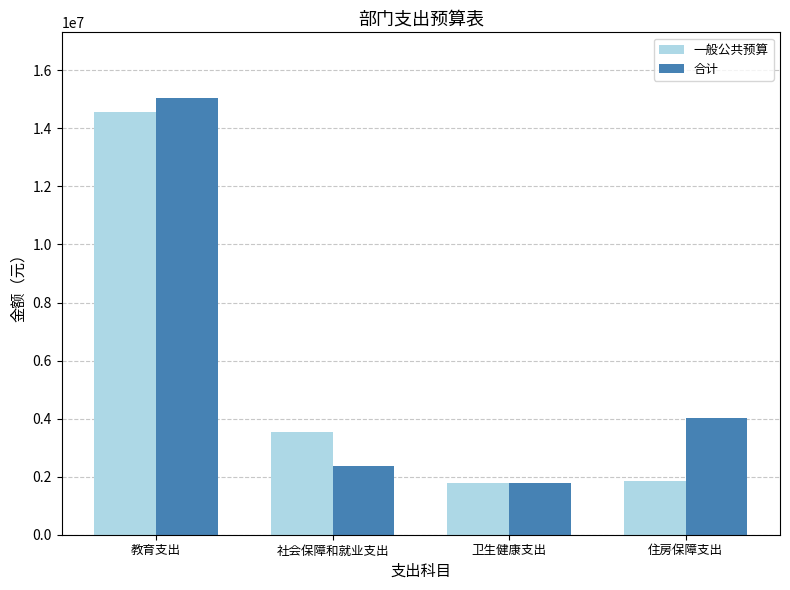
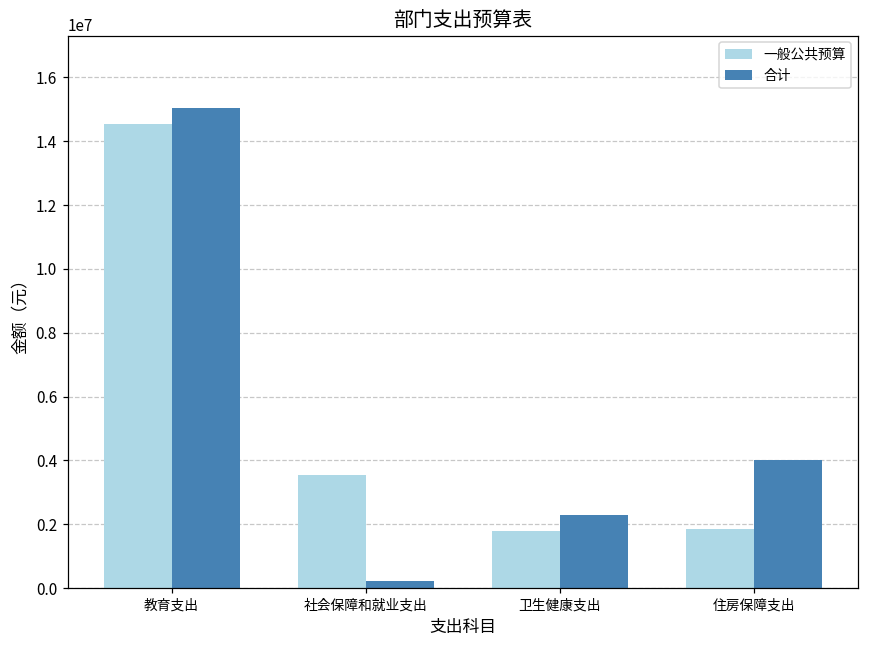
  {
    "一般公共预算": {
      "教育支出": 14600000,
      "社会保障和就业支出": 3500000,
      "卫生健康支出": 1800000,
      "住房保障支出": 1900000
    },
    "合计": {
      "教育支出": 15100000,
-     "社会保障和就业支出": 2400000,
-     "卫生健康支出": 1800000,
+     "社会保障和就业支出": 200000,
+     "卫生健康支出": 2300000,
      "住房保障支出": 4000000
    }
  }
